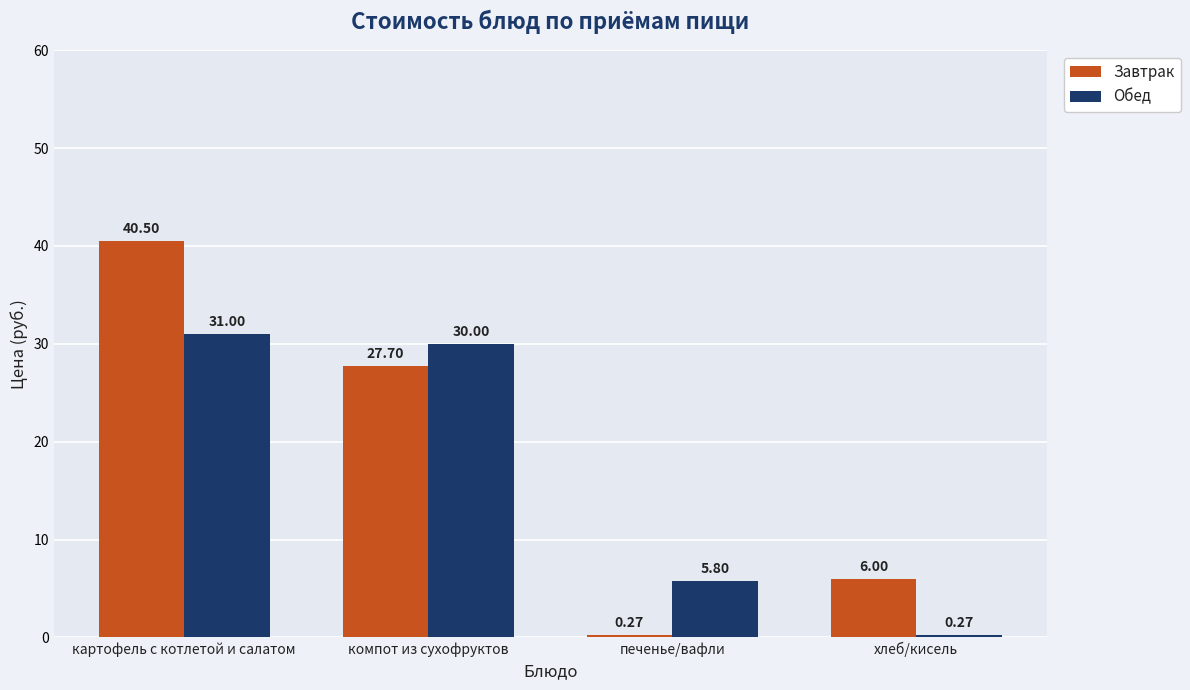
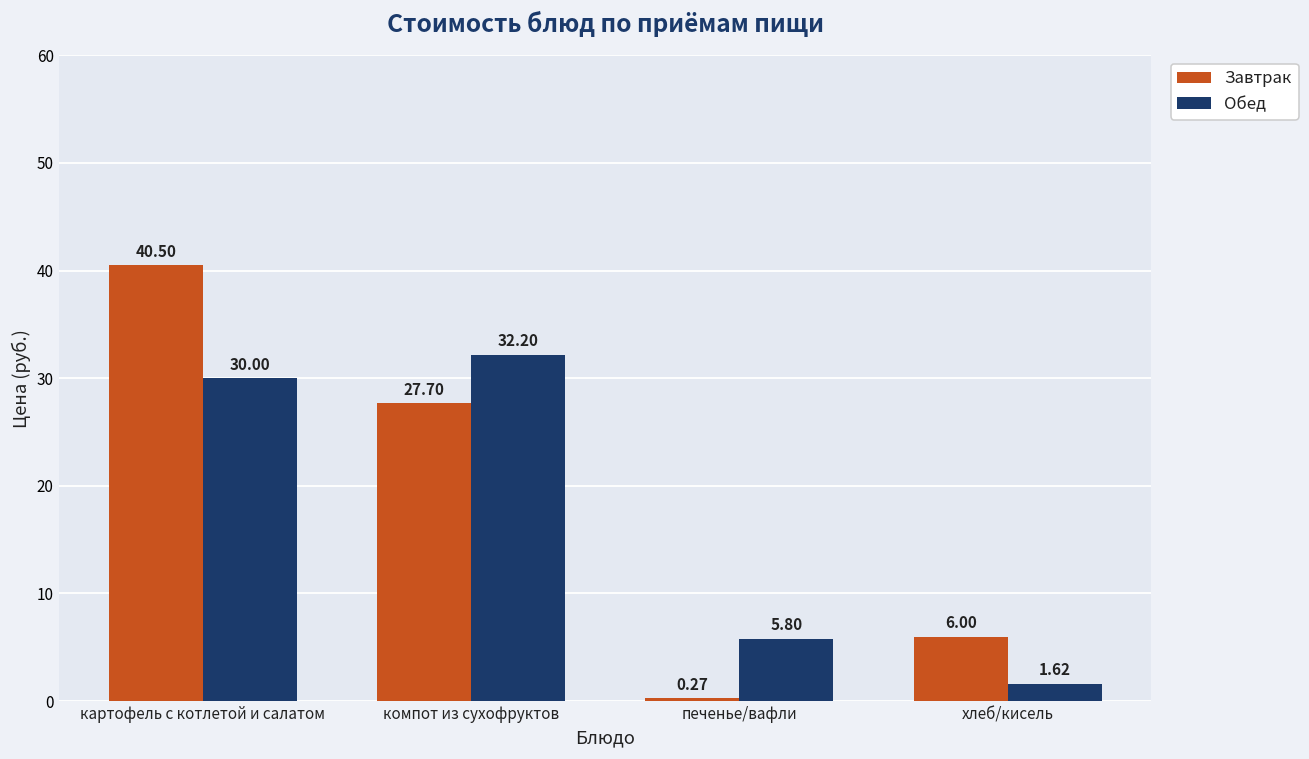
  {
    "Завтрак": {
      "картофель с котлетой и салатом": 40.50,
      "компот из сухофруктов": 27.70,
      "печенье/вафли": 0.27,
      "хлеб/кисель": 6.00
    },
    "Обед": {
-     "картофель с котлетой и салатом": 31.00,
-     "компот из сухофруктов": 30.00,
+     "картофель с котлетой и салатом": 30.00,
+     "компот из сухофруктов": 32.20,
      "печенье/вафли": 5.80,
-     "хлеб/кисель": 0.27
+     "хлеб/кисель": 1.62
    }
  }
